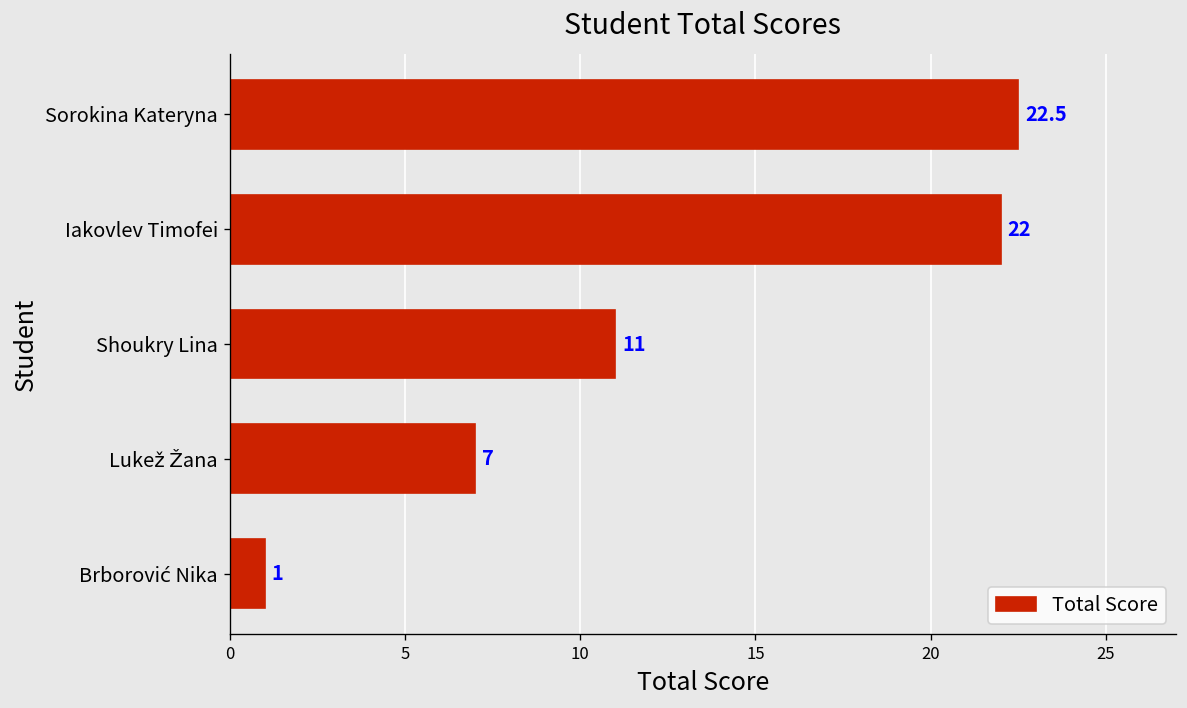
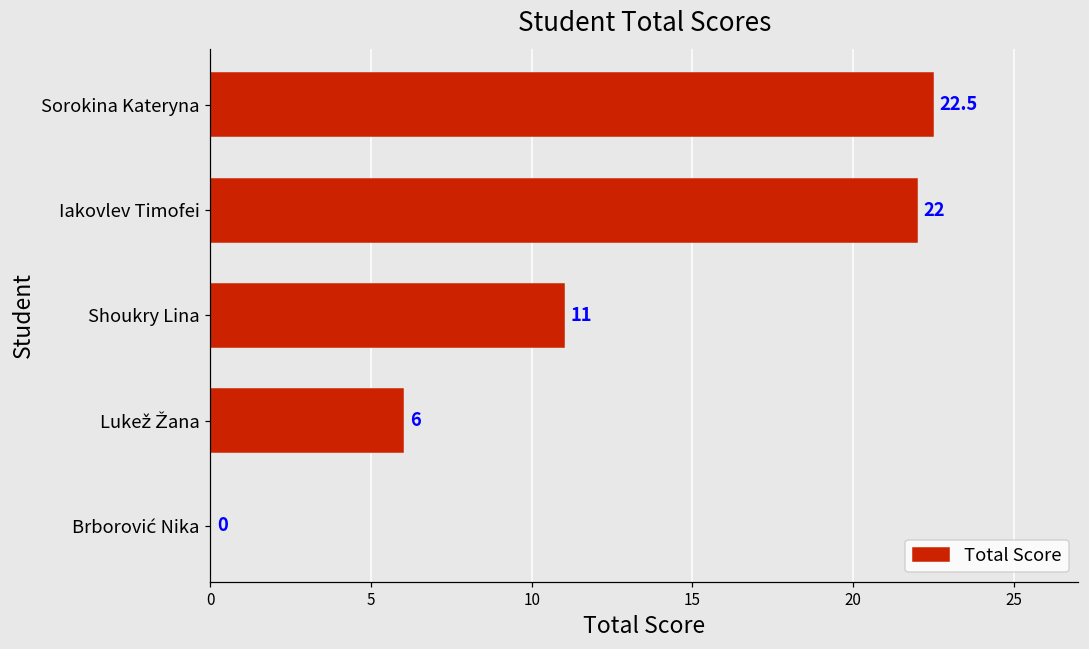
  {
    "Sorokina Kateryna": 22.5,
    "Iakovlev Timofei": 22,
    "Shoukry Lina": 11,
-   "Lukež Žana": 7,
-   "Brborović Nika": 1
+   "Lukež Žana": 6,
+   "Brborović Nika": 0
  }
